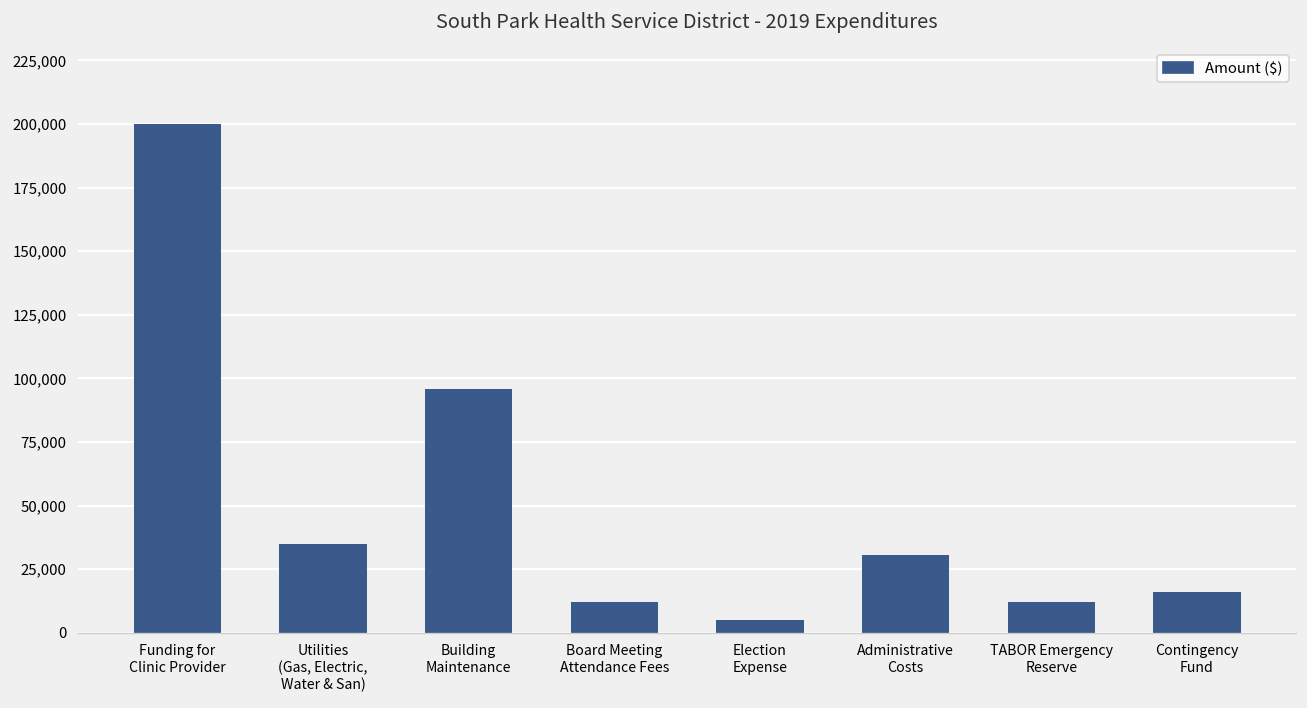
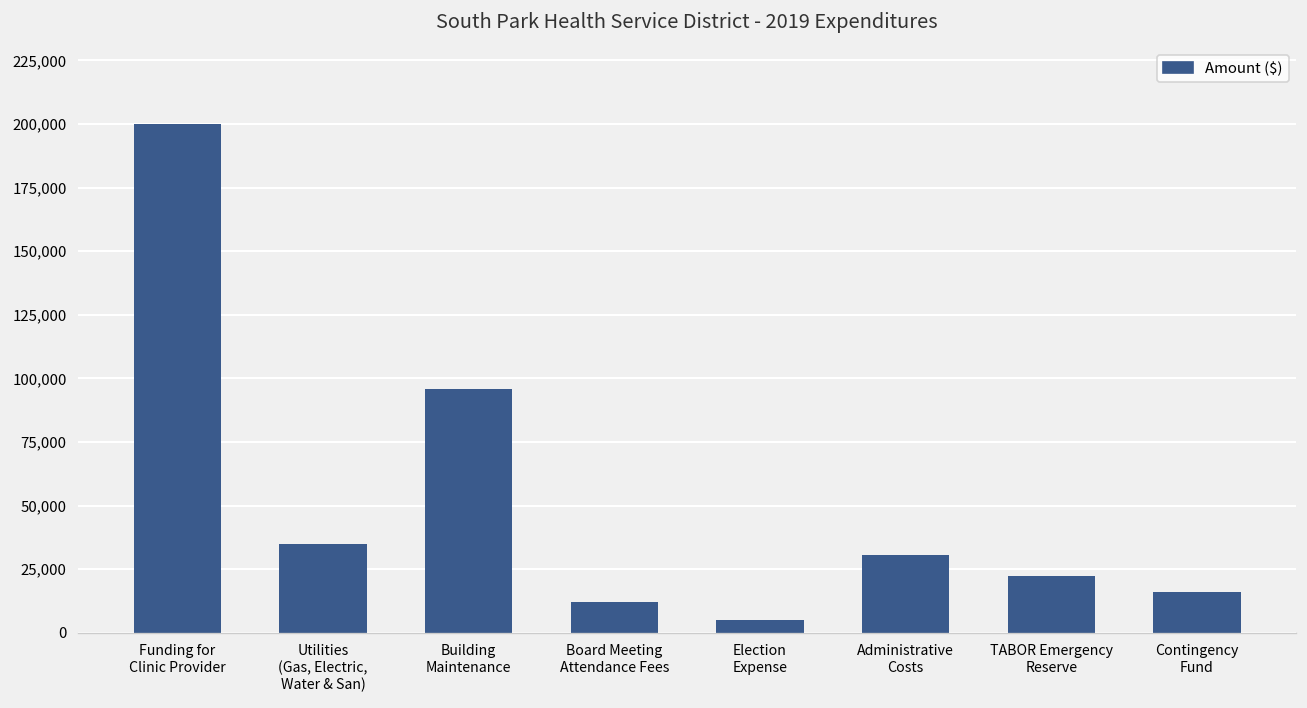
  {
    "Funding for Clinic Provider": "200,000",
    "Utilities (Gas, Electric, Water & San)": "35,000",
    "Building Maintenance": "96,000",
    "Board Meeting Attendance Fees": "12,000",
    "Election Expense": "5,000",
    "Administrative Costs": "31,000",
-   "TABOR Emergency Reserve": "12,000",
+   "TABOR Emergency Reserve": "22,000",
    "Contingency Fund": "16,000"
  }
